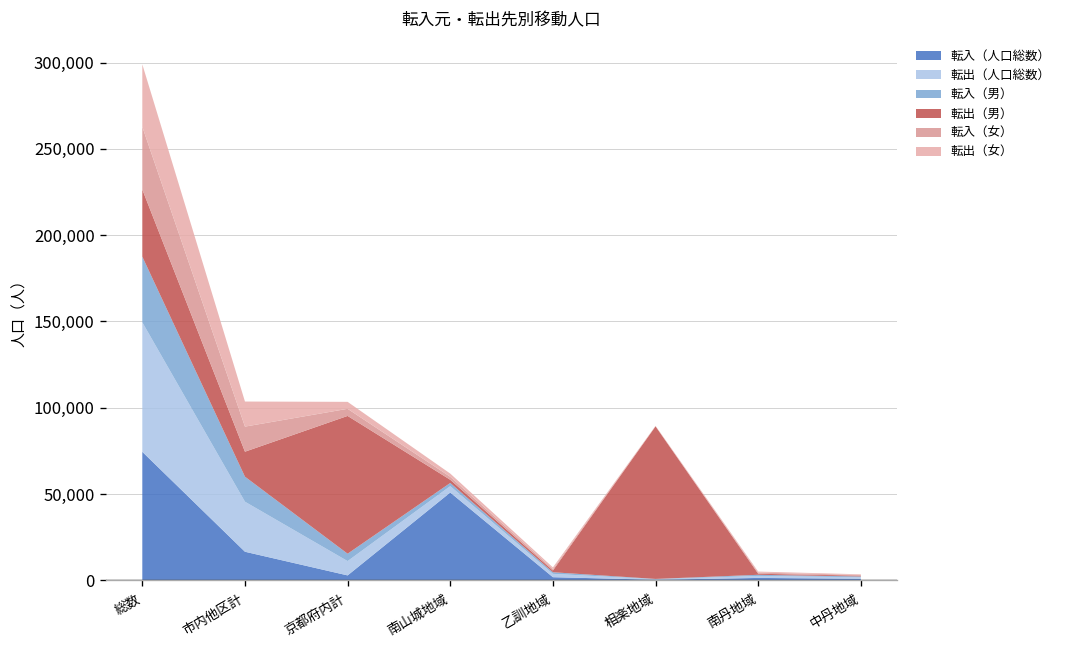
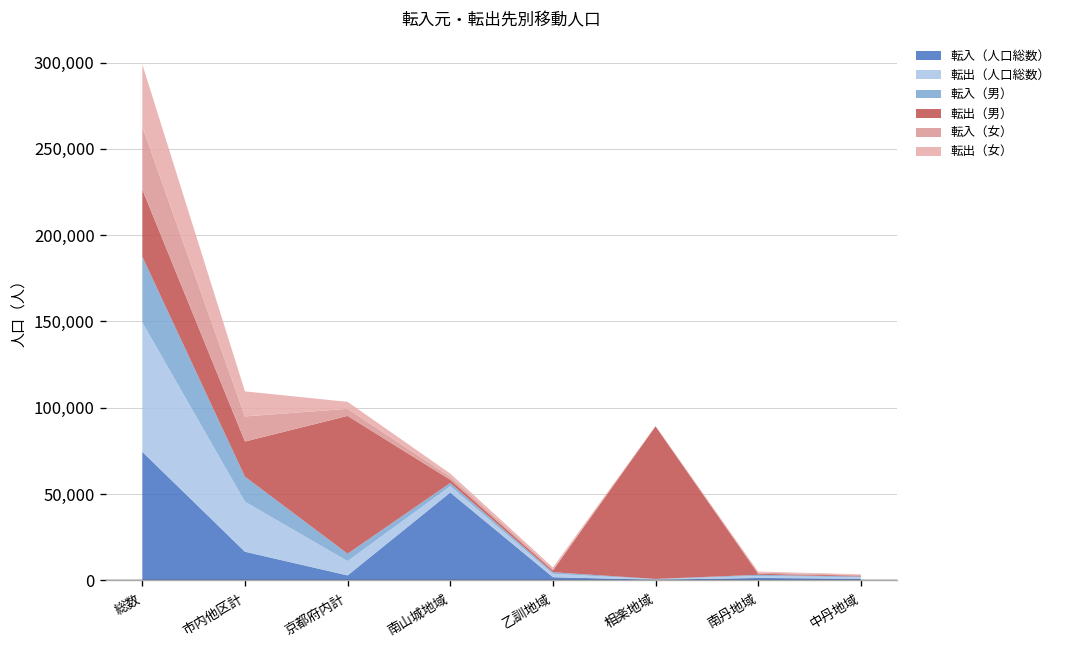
  {
    "転入（人口総数）": {
      "総数": "74,000",
      "市内他区計": "17,000",
      "京都府内計": "3,000",
      "南山城地域": "51,000",
      "乙訓地域": "2,000"
    },
    "転出（男）": {
      "総数": "39,000",
-     "市内他区計": "14,000",
+     "市内他区計": "20,000",
      "京都府内計": "80,000"
    }
  }
